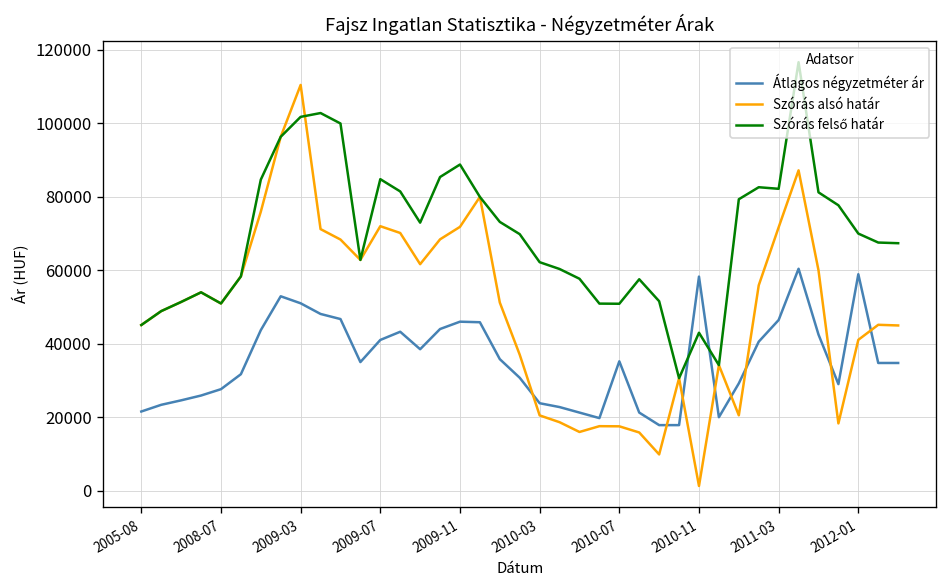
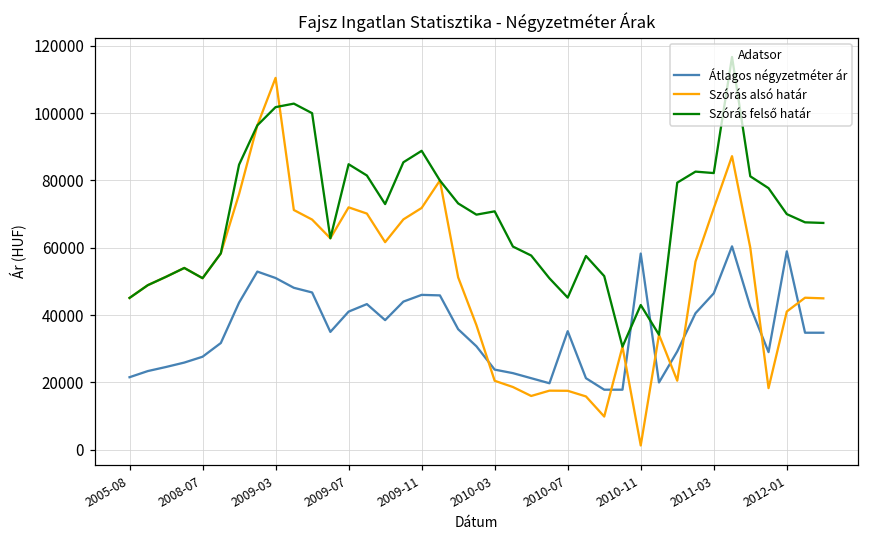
  {
    "Átlagos négyzetméter ár": {
      "2005-08": 22000,
      "2008-07": 28000,
      "2009-03": 51000,
      "2009-07": 41000,
      "2009-11": 46000,
      "2010-03": 24000,
      "2010-07": 35000,
      "2010-11": 58000,
      "2011-03": 46000,
      "2012-01": 59000
    },
    "Szórás alsó határ": {
      "2009-03": 110000,
      "2009-07": 72000,
      "2009-11": 72000,
      "2010-03": 20000,
      "2010-07": 18000,
      "2010-11": 1000,
      "2011-03": 72000,
      "2012-01": 41000
    },
    "Szórás felső határ": {
      "2009-03": 102000,
      "2009-07": 85000,
      "2009-11": 89000,
-     "2010-03": 62000,
-     "2010-07": 51000,
+     "2010-03": 71000,
+     "2010-07": 45000,
      "2010-11": 43000,
      "2011-03": 82000,
      "2012-01": 70000
    }
  }
